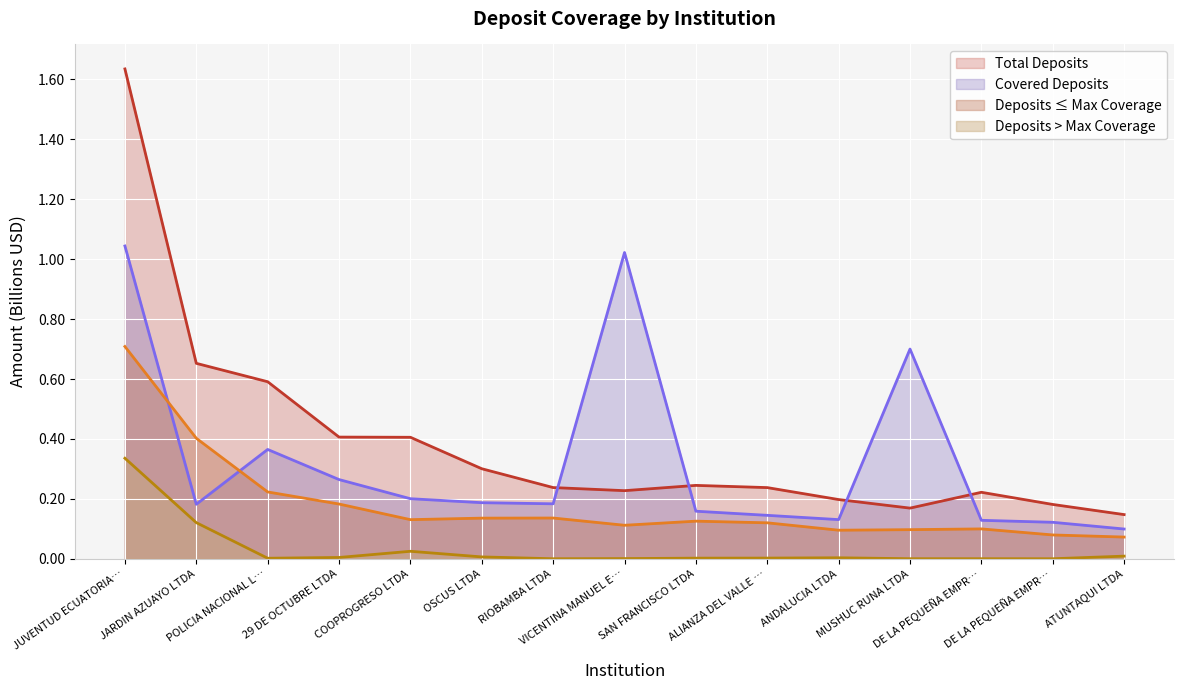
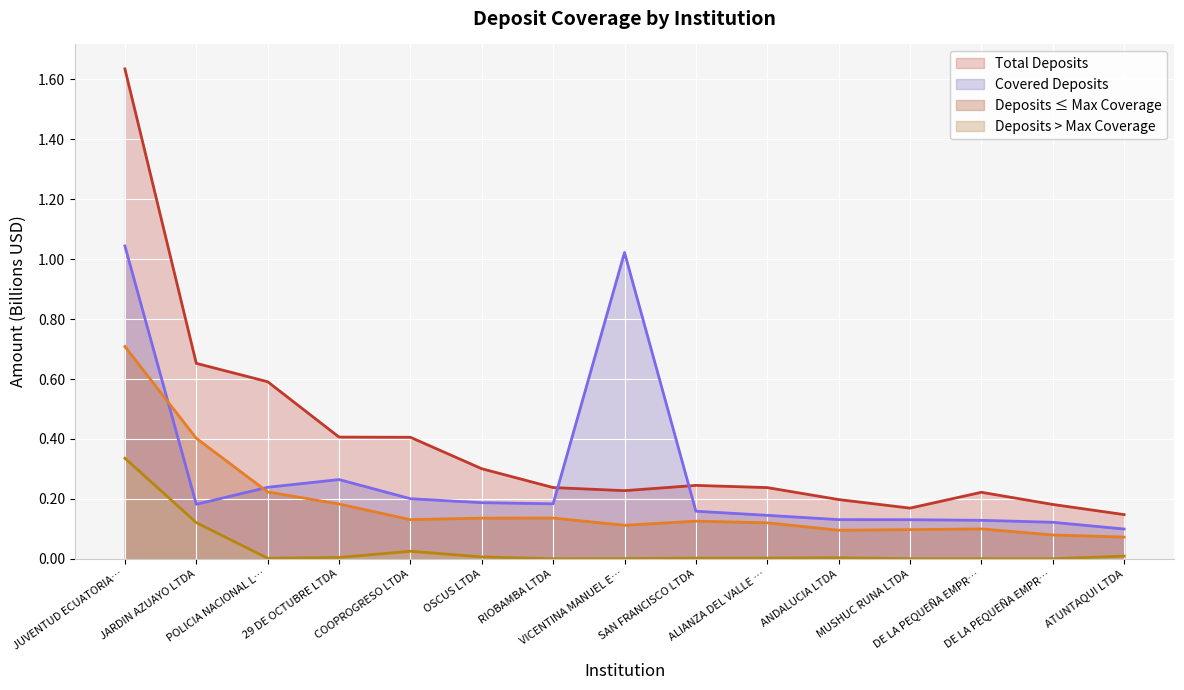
  {
    "Covered Deposits": {
      "JUVENTUD ECUATORIA…": 1.04,
      "JARDIN AZUAYO LTDA": 0.18,
-     "POLICIA NACIONAL L…": 0.36,
+     "POLICIA NACIONAL L…": 0.24,
      "29 DE OCTUBRE LTDA": 0.26,
      "COOPROGRESO LTDA": 0.20,
      "OSCUS LTDA": 0.19,
      "RIOBAMBA LTDA": 0.18,
      "VICENTINA MANUEL E…": 1.02,
      "SAN FRANCISCO LTDA": 0.16,
      "ALIANZA DEL VALLE …": 0.14,
      "ANDALUCIA LTDA": 0.13,
-     "MUSHUC RUNA LTDA": 0.70,
+     "MUSHUC RUNA LTDA": 0.13,
      "ATUNTAQUI LTDA": 0.10
    }
  }
